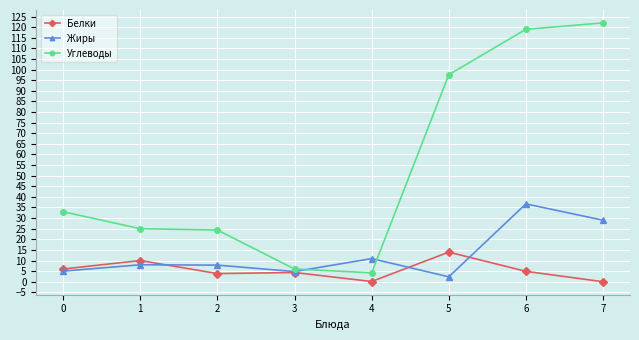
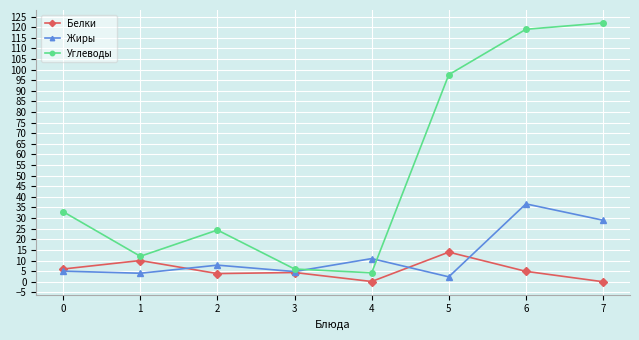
  {
    "Белки": {
      "1": 10,
      "2": 4,
      "4": 0,
      "5": 14,
      "6": 5,
      "7": 0
    },
    "Жиры": {
-     "1": 8,
+     "1": 4,
      "2": 8,
      "4": 11,
      "5": 2,
      "6": 37,
      "7": 29
    },
    "Углеводы": {
      "0": 33,
-     "1": 25,
+     "1": 12,
      "2": 24,
      "3": 6,
      "4": 4,
      "5": 98,
      "6": 119,
      "7": 122
    }
  }
